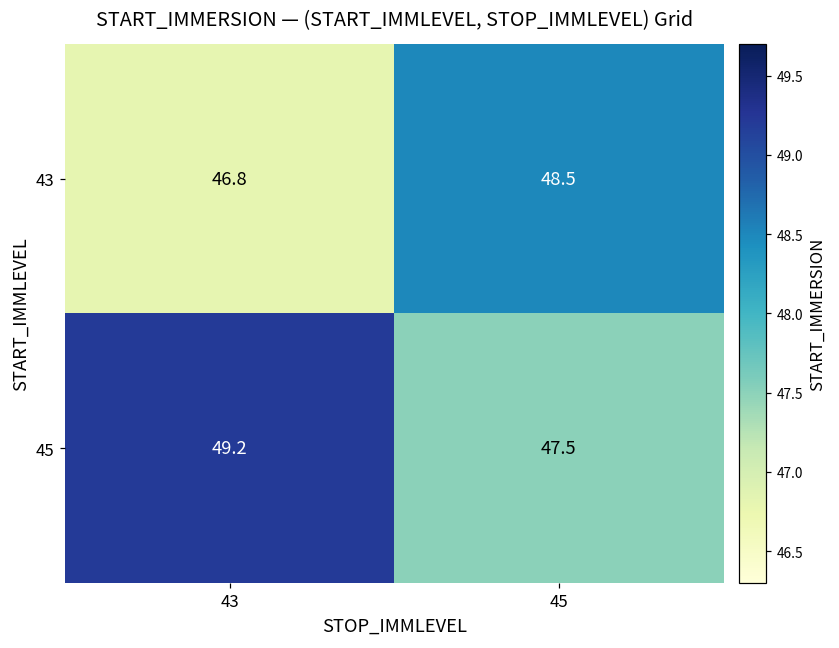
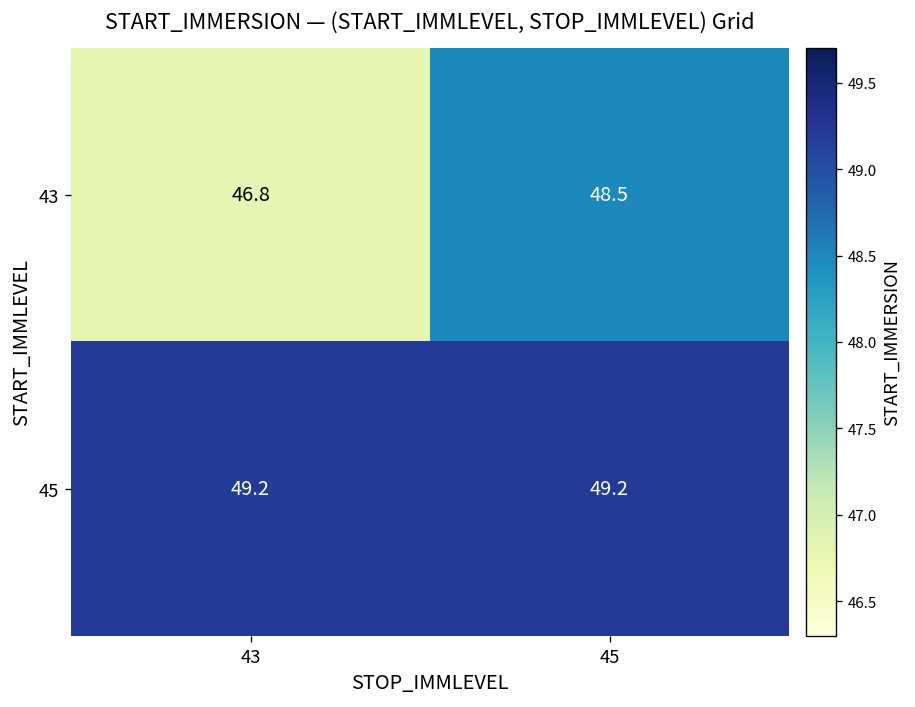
  {
    "43": {
      "43": 46.8,
      "45": 48.5
    },
    "45": {
      "43": 49.2,
-     "45": 47.5
+     "45": 49.2
    }
  }
